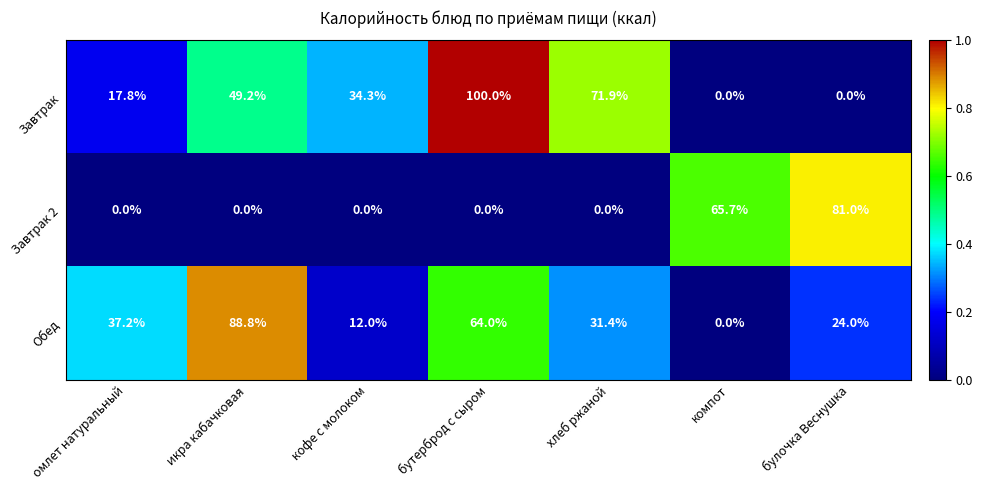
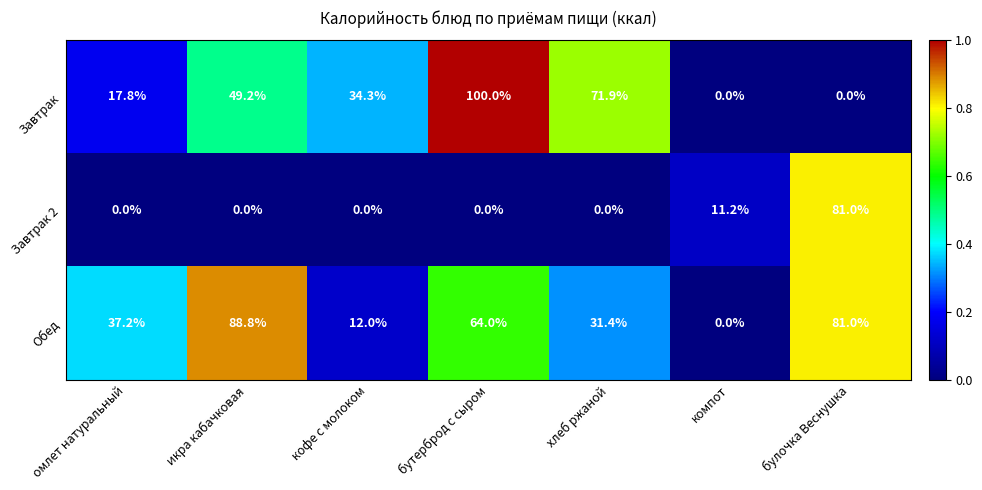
  {
    "Завтрак": {
      "омлет натуральный": "17.8%",
      "икра кабачковая": "49.2%",
      "кофе с молоком": "34.3%",
      "бутерброд с сыром": "100.0%",
      "хлеб ржаной": "71.9%",
      "компот": "0.0%",
      "булочка Веснушка": "0.0%"
    },
    "Завтрак 2": {
      "омлет натуральный": "0.0%",
      "икра кабачковая": "0.0%",
      "кофе с молоком": "0.0%",
      "бутерброд с сыром": "0.0%",
      "хлеб ржаной": "0.0%",
-     "компот": "65.7%",
+     "компот": "11.2%",
      "булочка Веснушка": "81.0%"
    },
    "Обед": {
      "омлет натуральный": "37.2%",
      "икра кабачковая": "88.8%",
      "кофе с молоком": "12.0%",
      "бутерброд с сыром": "64.0%",
      "хлеб ржаной": "31.4%",
      "компот": "0.0%",
-     "булочка Веснушка": "24.0%"
+     "булочка Веснушка": "81.0%"
    }
  }
